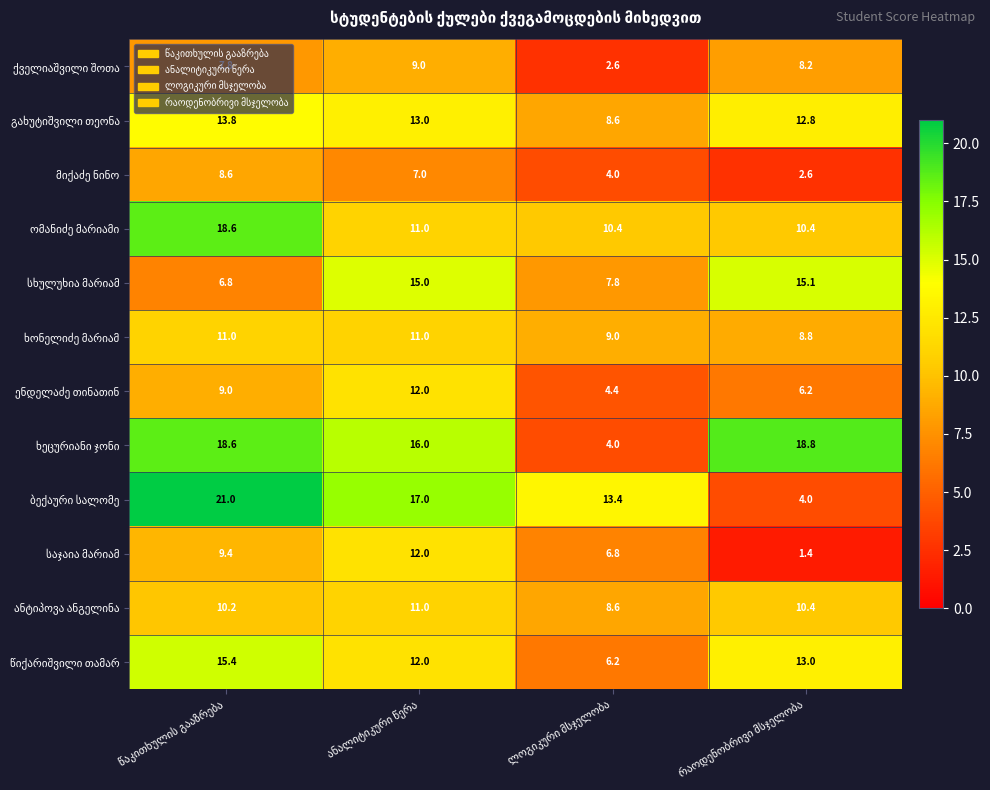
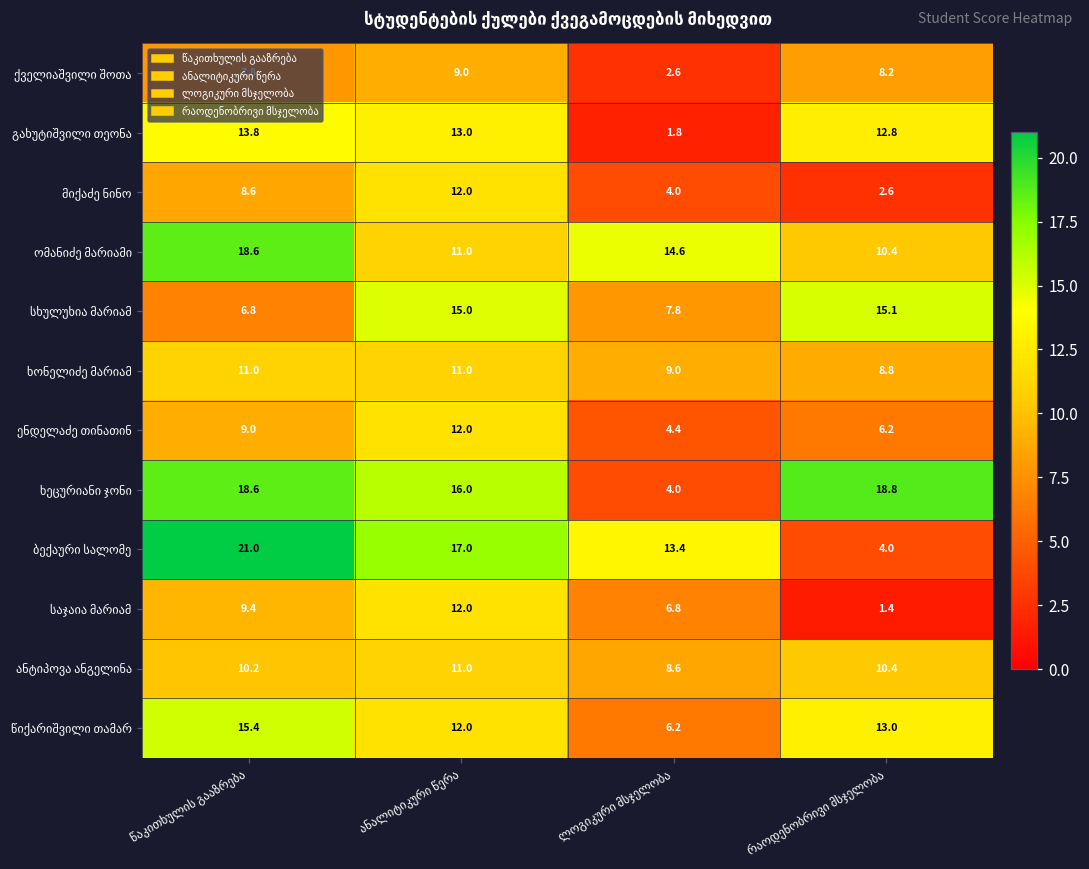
  {
    "ქველიაშვილი შოთა": {
      "ანალიტიკური წერა": 9.0,
      "ლოგიკური მსჯელობა": 2.6,
      "რაოდენობრივი მსჯელობა": 8.2
    },
    "გახუტიშვილი თეონა": {
      "წაკითხულის გააზრება": 13.8,
      "ანალიტიკური წერა": 13.0,
-     "ლოგიკური მსჯელობა": 8.6,
+     "ლოგიკური მსჯელობა": 1.8,
      "რაოდენობრივი მსჯელობა": 12.8
    },
    "მიქაძე ნინო": {
      "წაკითხულის გააზრება": 8.6,
-     "ანალიტიკური წერა": 7.0,
+     "ანალიტიკური წერა": 12.0,
      "ლოგიკური მსჯელობა": 4.0,
      "რაოდენობრივი მსჯელობა": 2.6
    },
    "ომანიძე მარიამი": {
      "წაკითხულის გააზრება": 18.6,
      "ანალიტიკური წერა": 11.0,
-     "ლოგიკური მსჯელობა": 10.4,
+     "ლოგიკური მსჯელობა": 14.6,
      "რაოდენობრივი მსჯელობა": 10.4
    },
    "სხულუხია მარიამ": {
      "წაკითხულის გააზრება": 6.8,
      "ანალიტიკური წერა": 15.0,
      "ლოგიკური მსჯელობა": 7.8,
      "რაოდენობრივი მსჯელობა": 15.1
    },
    "ხონელიძე მარიამ": {
      "წაკითხულის გააზრება": 11.0,
      "ანალიტიკური წერა": 11.0,
      "ლოგიკური მსჯელობა": 9.0,
      "რაოდენობრივი მსჯელობა": 8.8
    },
    "ენდელაძე თინათინ": {
      "წაკითხულის გააზრება": 9.0,
      "ანალიტიკური წერა": 12.0,
      "ლოგიკური მსჯელობა": 4.4,
      "რაოდენობრივი მსჯელობა": 6.2
    },
    "ხეცურიანი ჯონი": {
      "წაკითხულის გააზრება": 18.6,
      "ანალიტიკური წერა": 16.0,
      "ლოგიკური მსჯელობა": 4.0,
      "რაოდენობრივი მსჯელობა": 18.8
    },
    "ბექაური სალომე": {
      "წაკითხულის გააზრება": 21.0,
      "ანალიტიკური წერა": 17.0,
      "ლოგიკური მსჯელობა": 13.4,
      "რაოდენობრივი მსჯელობა": 4.0
    },
    "საჯაია მარიამ": {
      "წაკითხულის გააზრება": 9.4,
      "ანალიტიკური წერა": 12.0,
      "ლოგიკური მსჯელობა": 6.8,
      "რაოდენობრივი მსჯელობა": 1.4
    },
    "ანტიპოვა ანგელინა": {
      "წაკითხულის გააზრება": 10.2,
      "ანალიტიკური წერა": 11.0,
      "ლოგიკური მსჯელობა": 8.6,
      "რაოდენობრივი მსჯელობა": 10.4
    },
    "წიქარიშვილი თამარ": {
      "წაკითხულის გააზრება": 15.4,
      "ანალიტიკური წერა": 12.0,
      "ლოგიკური მსჯელობა": 6.2,
      "რაოდენობრივი მსჯელობა": 13.0
    }
  }
